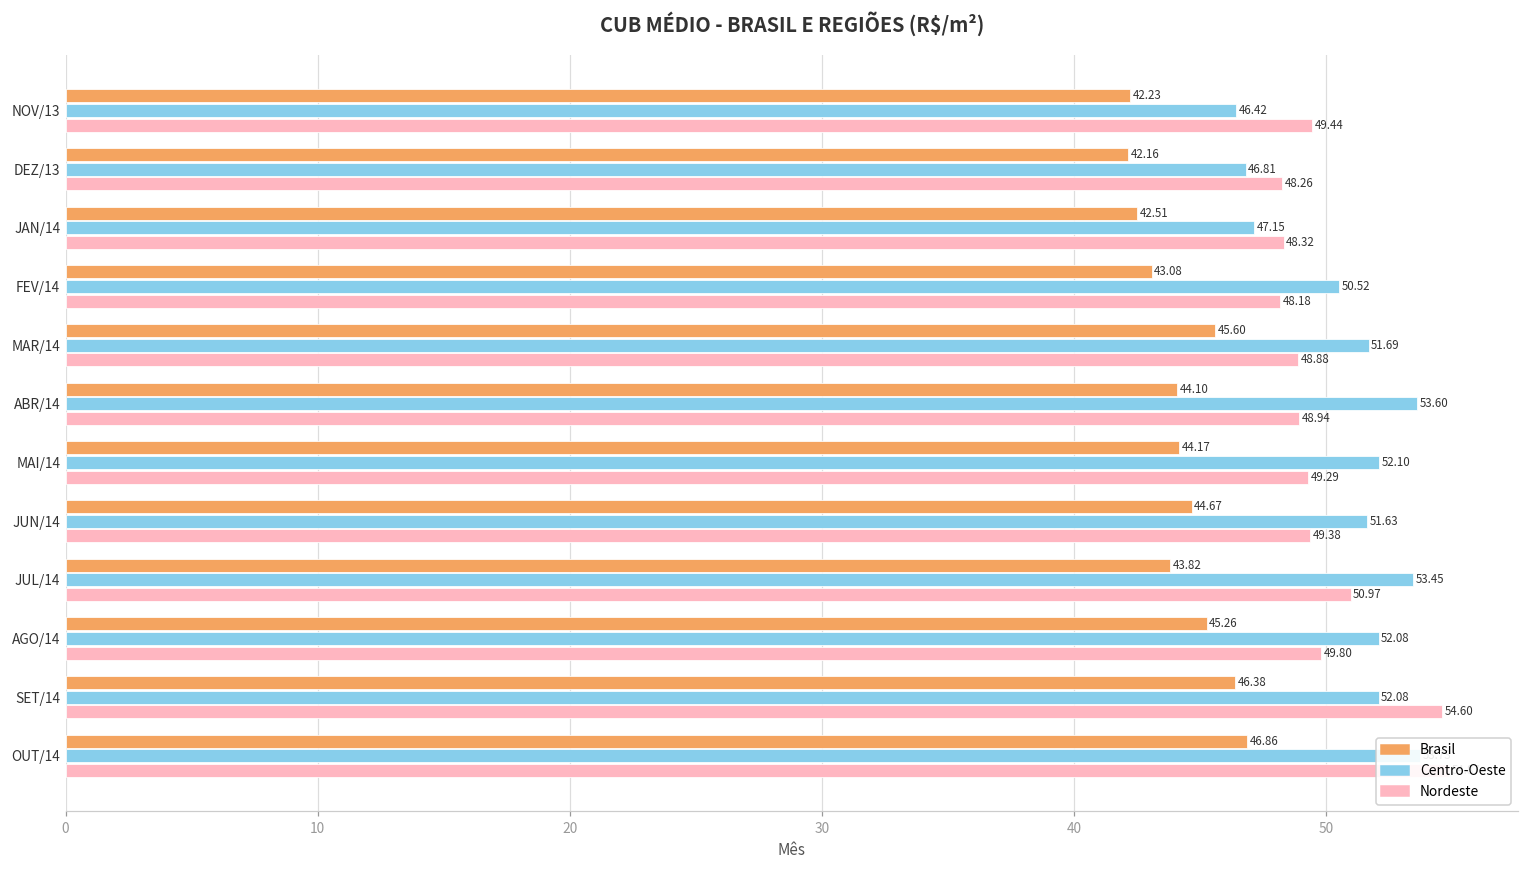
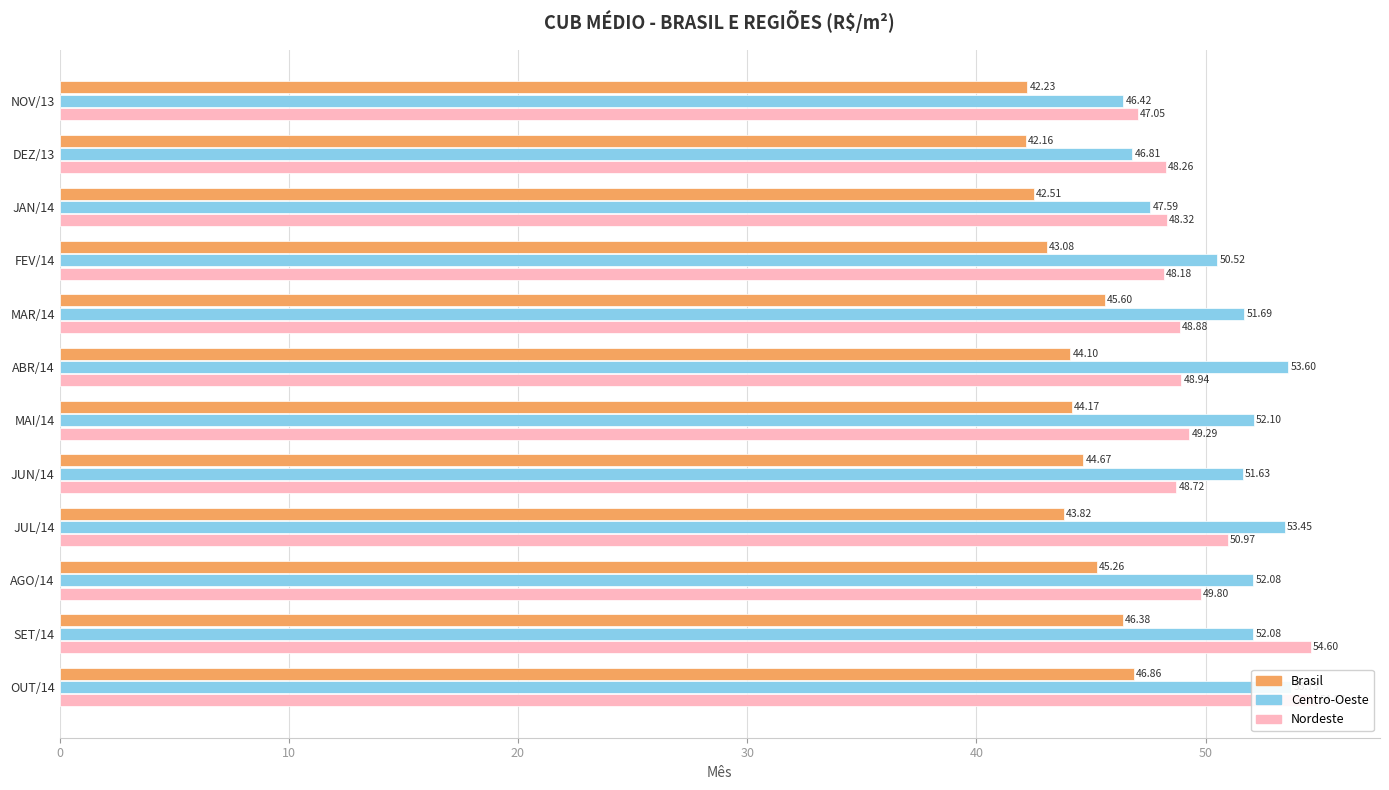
  {
    "Brasil": {
      "NOV/13": 42.23,
      "DEZ/13": 42.16,
      "JAN/14": 42.51,
      "FEV/14": 43.08,
      "MAR/14": 45.60,
      "ABR/14": 44.10,
      "MAI/14": 44.17,
      "JUN/14": 44.67,
      "JUL/14": 43.82,
      "AGO/14": 45.26,
      "SET/14": 46.38,
      "OUT/14": 46.86
    },
    "Centro-Oeste": {
      "NOV/13": 46.42,
      "DEZ/13": 46.81,
-     "JAN/14": 47.15,
+     "JAN/14": 47.59,
      "FEV/14": 50.52,
      "MAR/14": 51.69,
      "ABR/14": 53.60,
      "MAI/14": 52.10,
      "JUN/14": 51.63,
      "JUL/14": 53.45,
      "AGO/14": 52.08,
      "SET/14": 52.08
    },
    "Nordeste": {
-     "NOV/13": 49.44,
+     "NOV/13": 47.05,
      "DEZ/13": 48.26,
      "JAN/14": 48.32,
      "FEV/14": 48.18,
      "MAR/14": 48.88,
      "ABR/14": 48.94,
      "MAI/14": 49.29,
-     "JUN/14": 49.38,
+     "JUN/14": 48.72,
      "JUL/14": 50.97,
      "AGO/14": 49.80,
      "SET/14": 54.60
    }
  }
